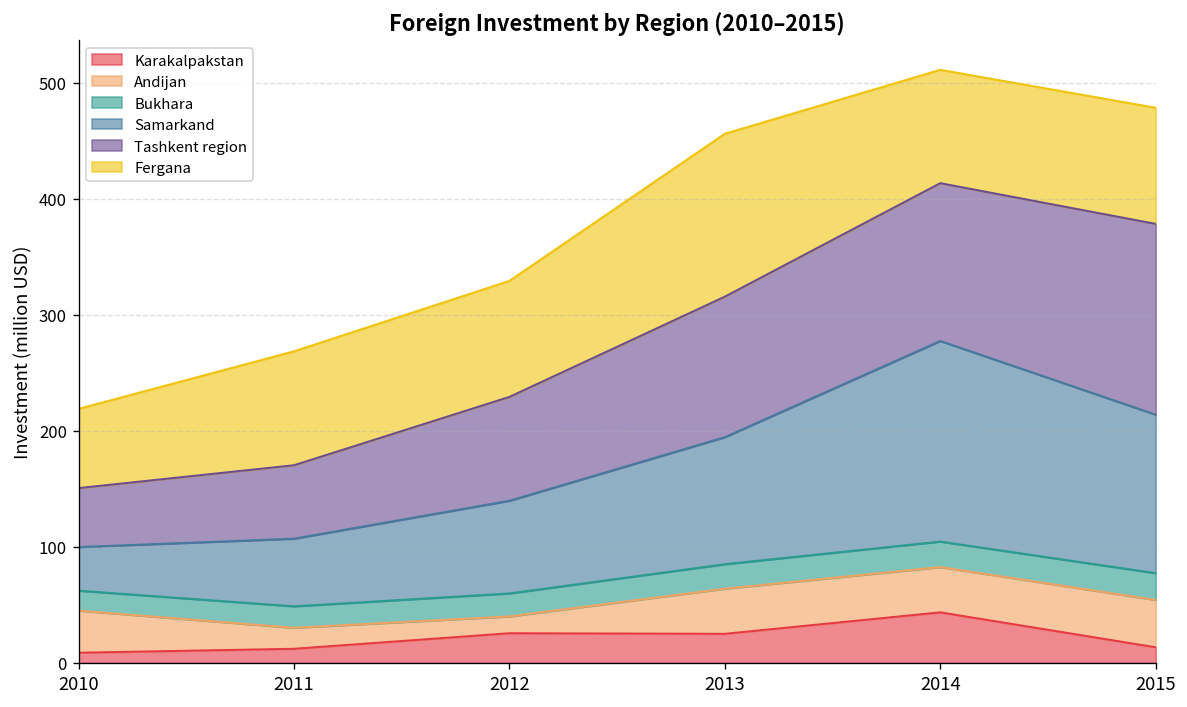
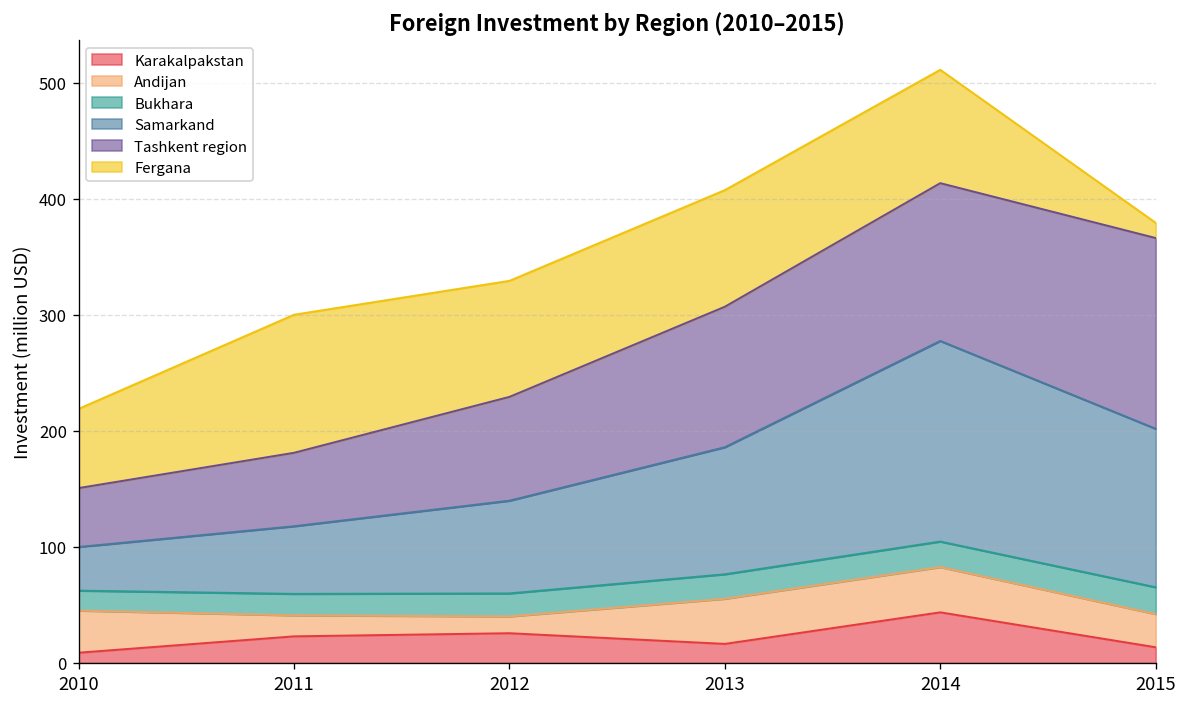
  {
    "Karakalpakstan": {
      "2010": 10,
-     "2011": 10,
+     "2011": 20,
      "2012": 30,
-     "2013": 30,
+     "2013": 20,
      "2014": 40,
      "2015": 10
    },
    "Andijan": {
      "2010": 40,
      "2011": 20,
      "2012": 10,
      "2013": 40,
      "2014": 40,
-     "2015": 40
+     "2015": 30
    },
    "Fergana": {
      "2010": 70,
-     "2011": 100,
+     "2011": 120,
      "2012": 100,
-     "2013": 140,
+     "2013": 100,
      "2014": 100,
-     "2015": 100
+     "2015": 10
    }
  }
